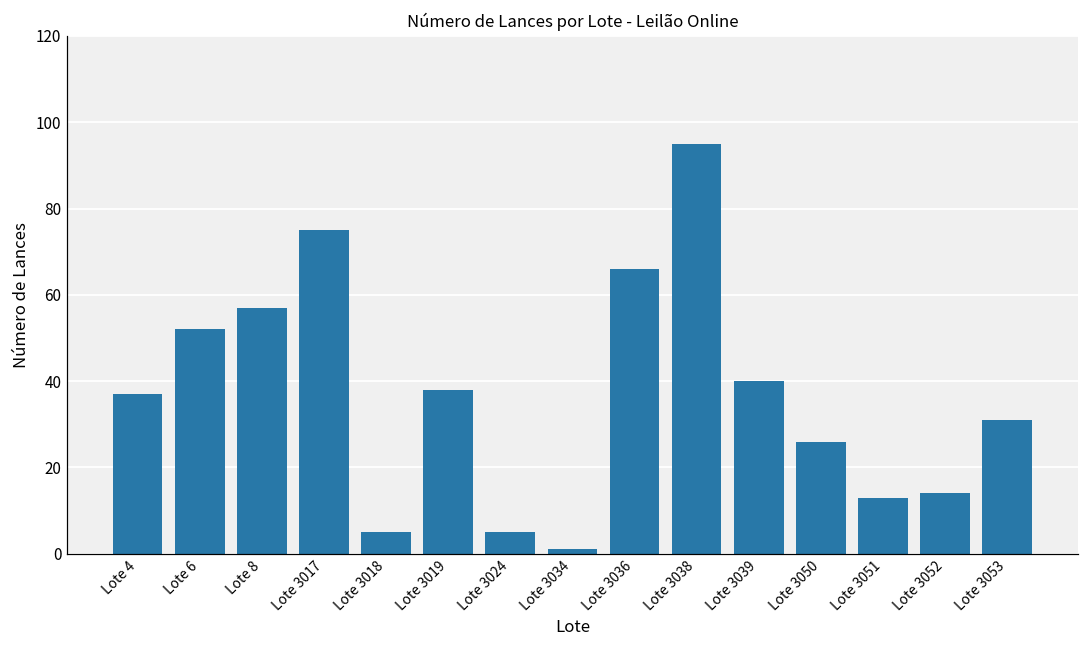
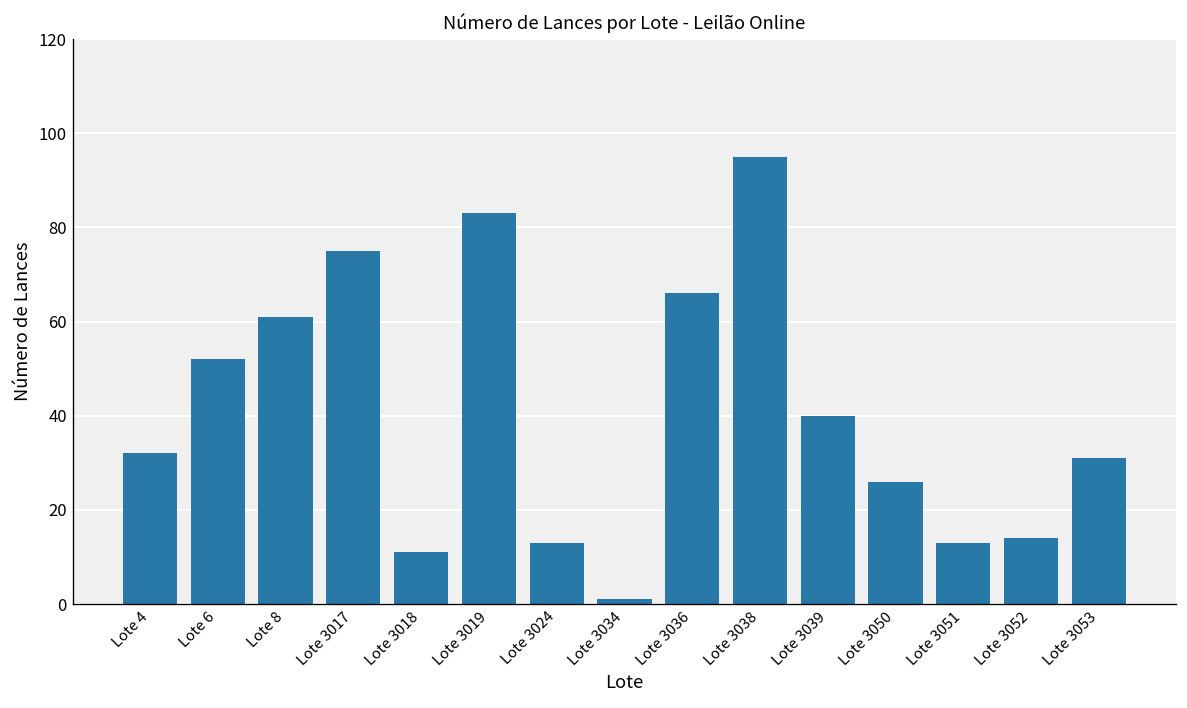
  {
-   "Lote 4": 37,
+   "Lote 4": 32,
    "Lote 6": 52,
-   "Lote 8": 57,
+   "Lote 8": 61,
    "Lote 3017": 75,
-   "Lote 3018": 5,
-   "Lote 3019": 38,
-   "Lote 3024": 5,
+   "Lote 3018": 11,
+   "Lote 3019": 83,
+   "Lote 3024": 13,
    "Lote 3034": 1,
    "Lote 3036": 66,
    "Lote 3038": 95,
    "Lote 3039": 40,
    "Lote 3050": 26,
    "Lote 3051": 13,
    "Lote 3052": 14,
    "Lote 3053": 31
  }
